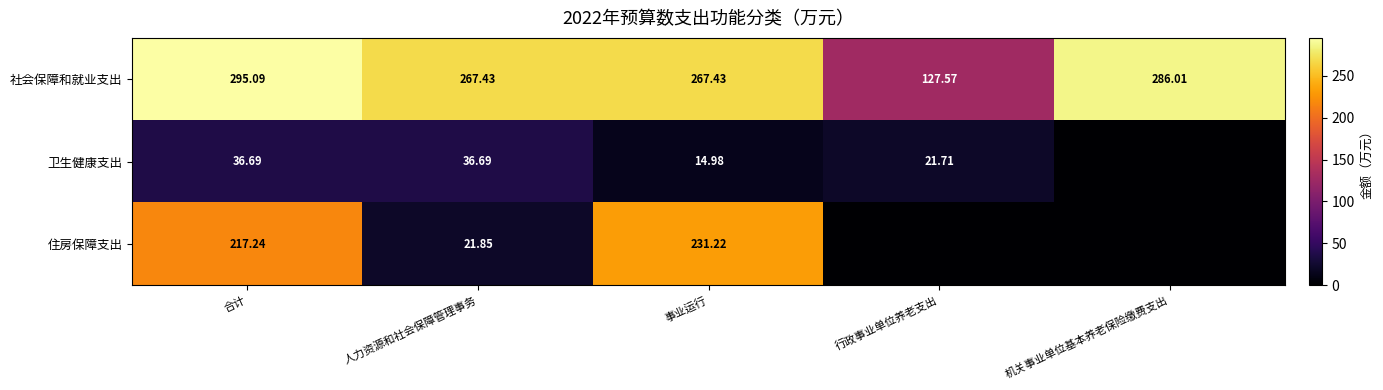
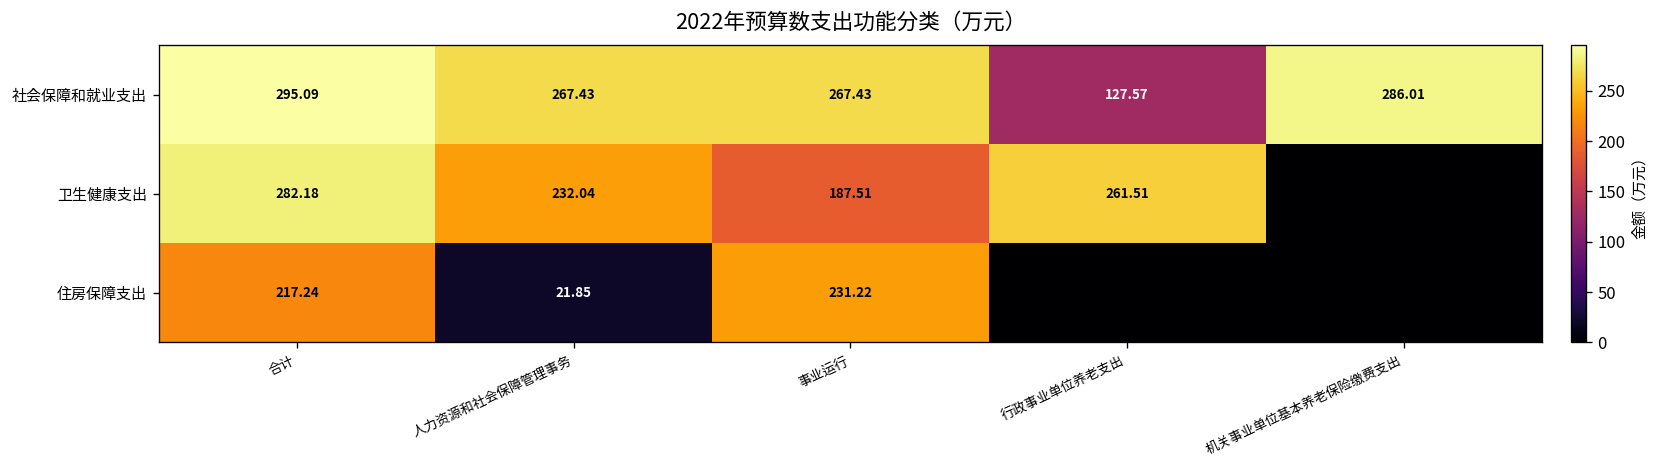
  {
    "社会保障和就业支出": {
      "合计": 295.09,
      "人力资源和社会保障管理事务": 267.43,
      "事业运行": 267.43,
      "行政事业单位养老支出": 127.57,
      "机关事业单位基本养老保险缴费支出": 286.01
    },
    "卫生健康支出": {
-     "合计": 36.69,
-     "人力资源和社会保障管理事务": 36.69,
-     "事业运行": 14.98,
-     "行政事业单位养老支出": 21.71
+     "合计": 282.18,
+     "人力资源和社会保障管理事务": 232.04,
+     "事业运行": 187.51,
+     "行政事业单位养老支出": 261.51
    },
    "住房保障支出": {
      "合计": 217.24,
      "人力资源和社会保障管理事务": 21.85,
      "事业运行": 231.22
    }
  }
